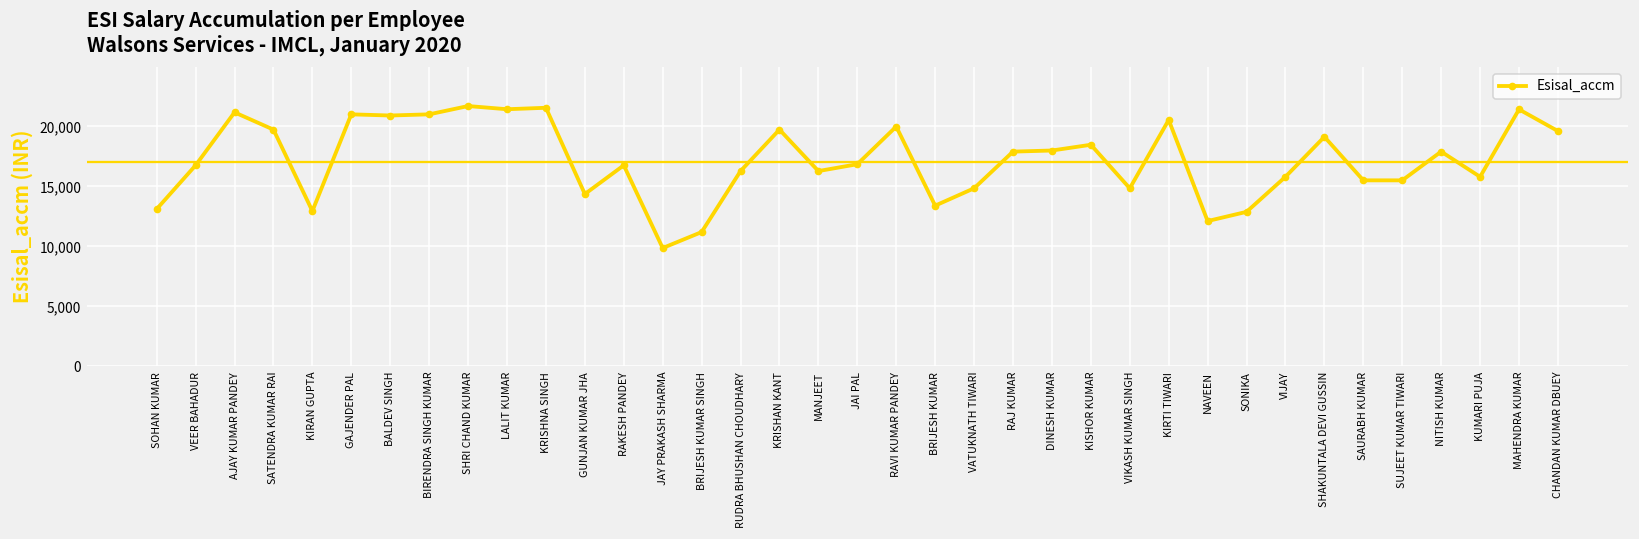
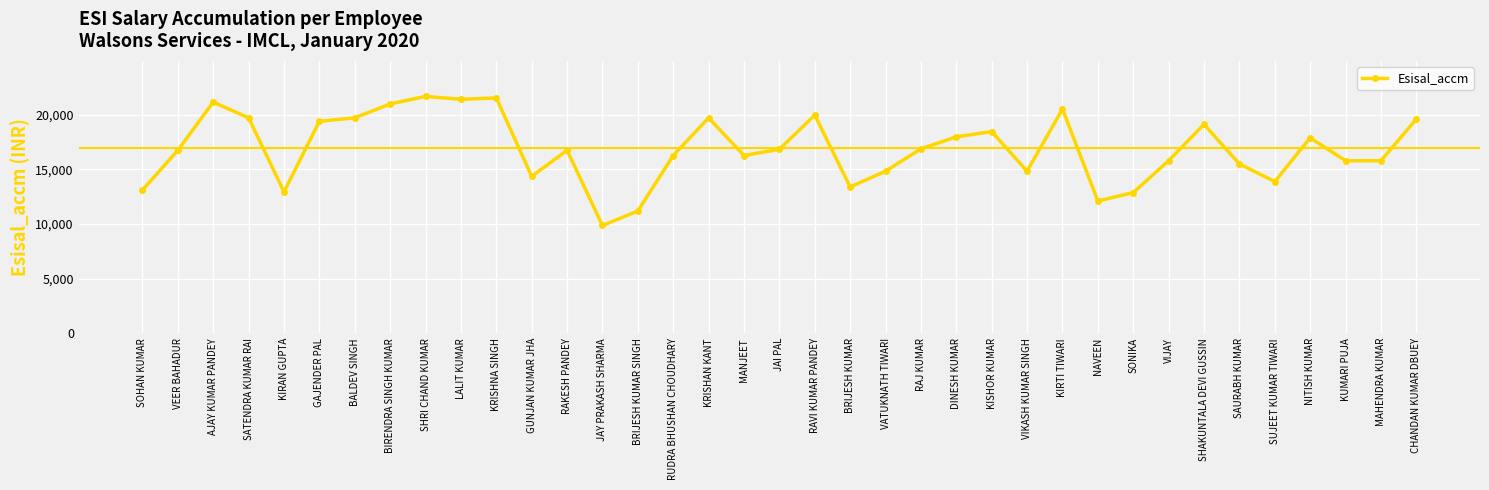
  {
    "SOHAN KUMAR": "13,100",
    "VEER BAHADUR": "16,800",
    "AJAY KUMAR PANDEY": "21,200",
    "SATENDRA KUMAR RAI": "19,700",
    "KIRAN GUPTA": "12,900",
-   "GAJENDER PAL": "21,000",
-   "BALDEV SINGH": "20,900",
+   "GAJENDER PAL": "19,400",
+   "BALDEV SINGH": "19,700",
    "BIRENDRA SINGH KUMAR": "21,000",
    "SHRI CHAND KUMAR": "21,700",
    "LALIT KUMAR": "21,400",
    "KRISHNA SINGH": "21,600",
    "GUNJAN KUMAR JHA": "14,400",
    "RAKESH PANDEY": "16,800",
    "JAY PRAKASH SHARMA": "9,900",
    "BRIJESH KUMAR SINGH": "11,200",
    "RUDRA BHUSHAN CHOUDHARY": "16,300",
    "KRISHAN KANT": "19,700",
    "MANJEET": "16,300",
    "JAI PAL": "16,800",
    "RAVI KUMAR PANDEY": "20,000",
    "BRIJESH KUMAR": "13,400",
    "VATUKNATH TIWARI": "14,800",
-   "RAJ KUMAR": "17,900",
+   "RAJ KUMAR": "16,900",
    "DINESH KUMAR": "18,000",
    "KISHOR KUMAR": "18,500",
    "VIKASH KUMAR SINGH": "14,800",
    "KIRTI TIWARI": "20,500",
    "NAVEEN": "12,100",
    "SONIKA": "12,900",
    "VIJAY": "15,800",
    "SHAKUNTALA DEVI GUSSIN": "19,100",
    "SAURABH KUMAR": "15,500",
-   "SUJEET KUMAR TIWARI": "15,500",
+   "SUJEET KUMAR TIWARI": "13,900",
    "NITISH KUMAR": "17,900",
    "KUMARI PUJA": "15,800",
-   "MAHENDRA KUMAR": "21,400",
+   "MAHENDRA KUMAR": "15,800",
    "CHANDAN KUMAR DBUEY": "19,600"
  }
